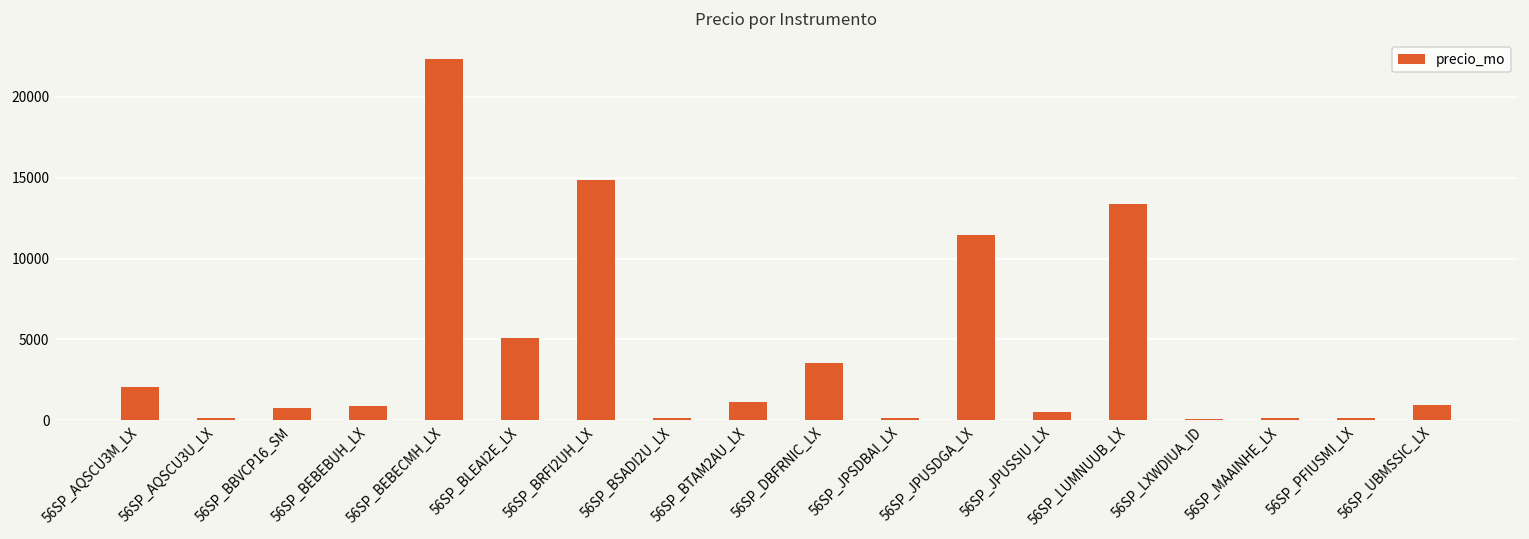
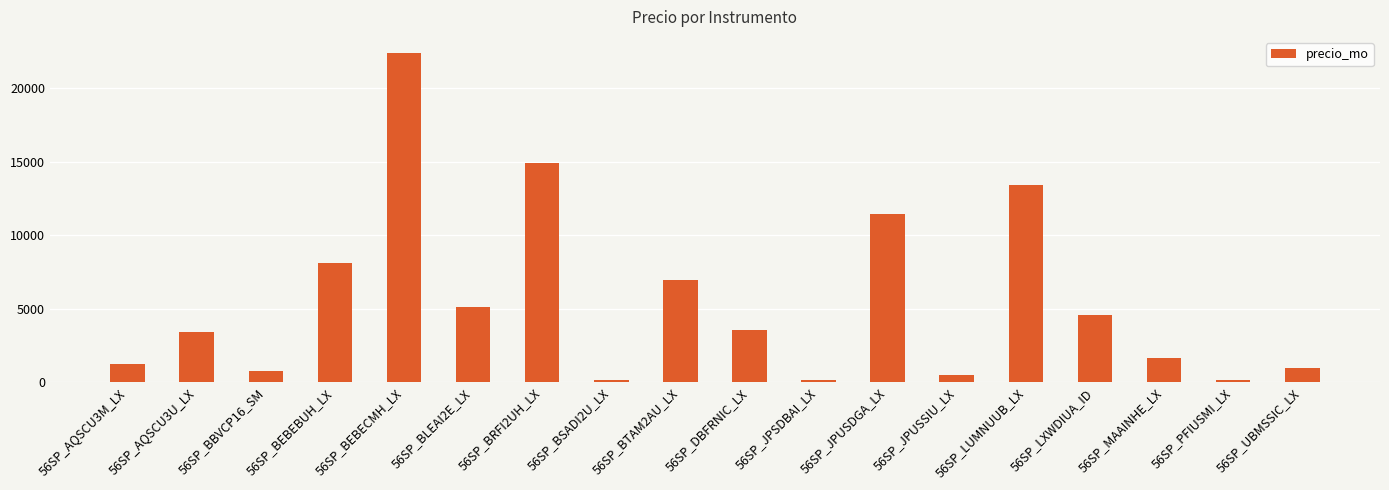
  {
-   "56SP_AQSCU3M_LX": 2100,
-   "56SP_AQSCU3U_LX": 200,
+   "56SP_AQSCU3M_LX": 1200,
+   "56SP_AQSCU3U_LX": 3400,
    "56SP_BBVCP16_SM": 700,
-   "56SP_BEBEBUH_LX": 900,
+   "56SP_BEBEBUH_LX": 8100,
    "56SP_BEBECMH_LX": 22400,
    "56SP_BLEAI2E_LX": 5100,
    "56SP_BRFI2UH_LX": 14900,
-   "56SP_BTAM2AU_LX": 1100,
+   "56SP_BTAM2AU_LX": 6900,
    "56SP_DBFRNIC_LX": 3600,
    "56SP_JPUSDGA_LX": 11500,
    "56SP_JPUSSIU_LX": 500,
    "56SP_LUMNUUB_LX": 13400,
-   "56SP_LXWDIUA_ID": 100,
-   "56SP_MAAINHE_LX": 100,
+   "56SP_LXWDIUA_ID": 4600,
+   "56SP_MAAINHE_LX": 1700,
    "56SP_UBMSSIC_LX": 1000
  }
